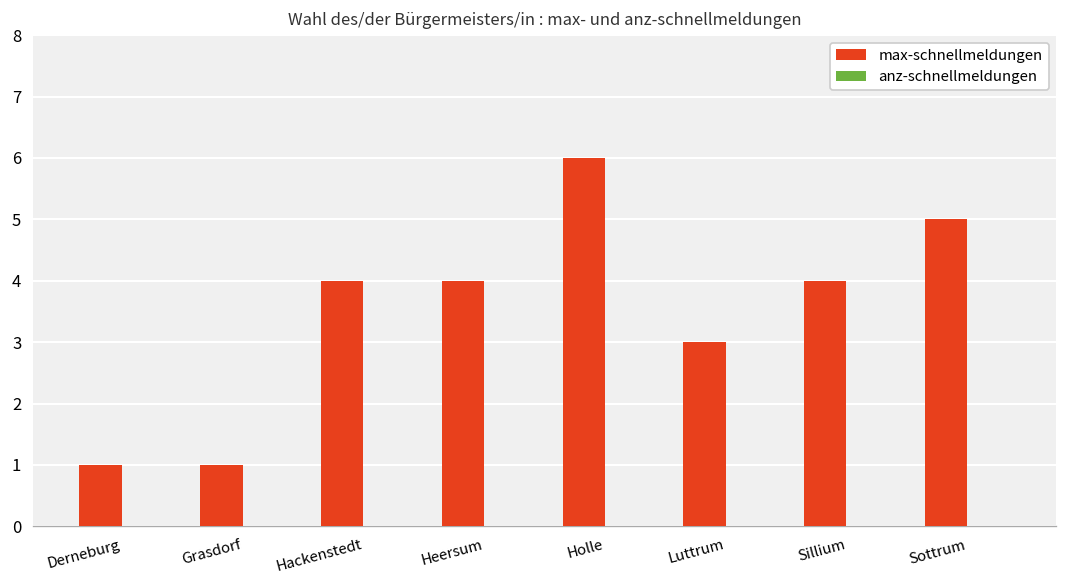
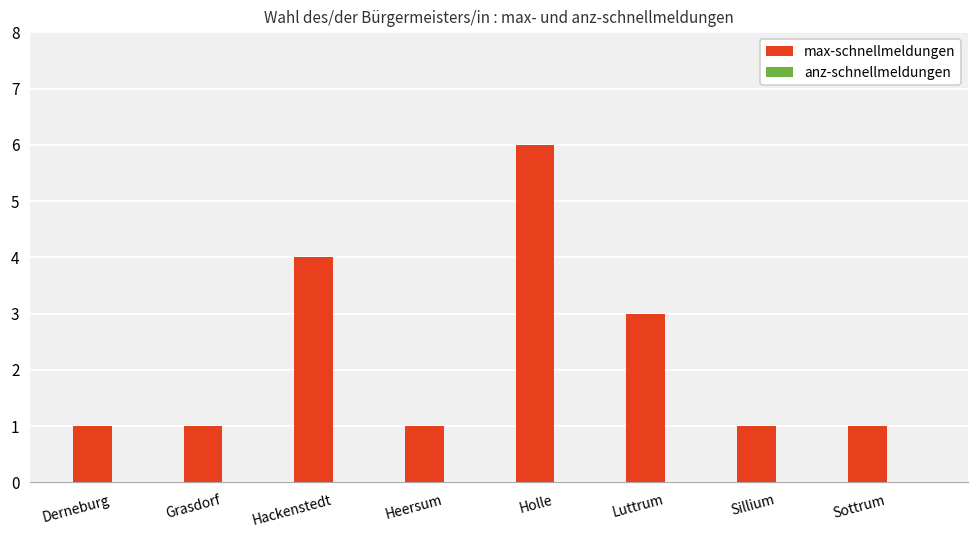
  {
    "max-schnellmeldungen": {
      "Derneburg": 1,
      "Grasdorf": 1,
      "Hackenstedt": 4,
-     "Heersum": 4,
+     "Heersum": 1,
      "Holle": 6,
      "Luttrum": 3,
-     "Sillium": 4,
-     "Sottrum": 5
+     "Sillium": 1,
+     "Sottrum": 1
    },
    "anz-schnellmeldungen": {
      "Derneburg": 0,
      "Grasdorf": 0,
      "Hackenstedt": 0,
      "Heersum": 0,
      "Holle": 0,
      "Luttrum": 0,
      "Sillium": 0,
      "Sottrum": 0
    }
  }
